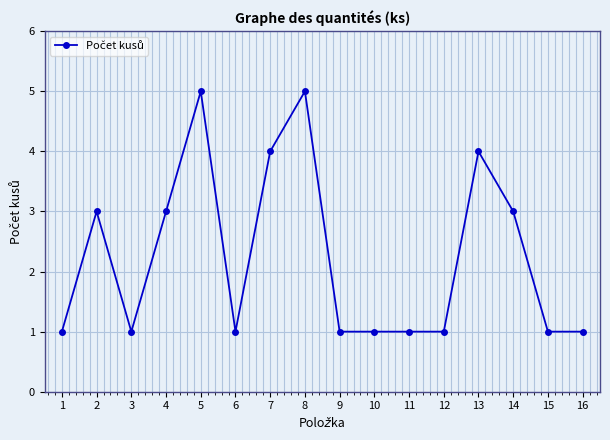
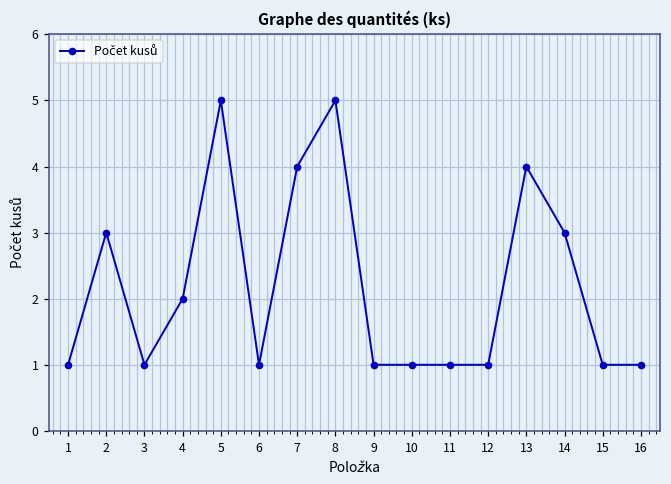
  {
    "1": 1,
    "2": 3,
    "3": 1,
-   "4": 3,
+   "4": 2,
    "5": 5,
    "6": 1,
    "7": 4,
    "8": 5,
    "9": 1,
    "10": 1,
    "11": 1,
    "12": 1,
    "13": 4,
    "14": 3,
    "15": 1,
    "16": 1
  }
